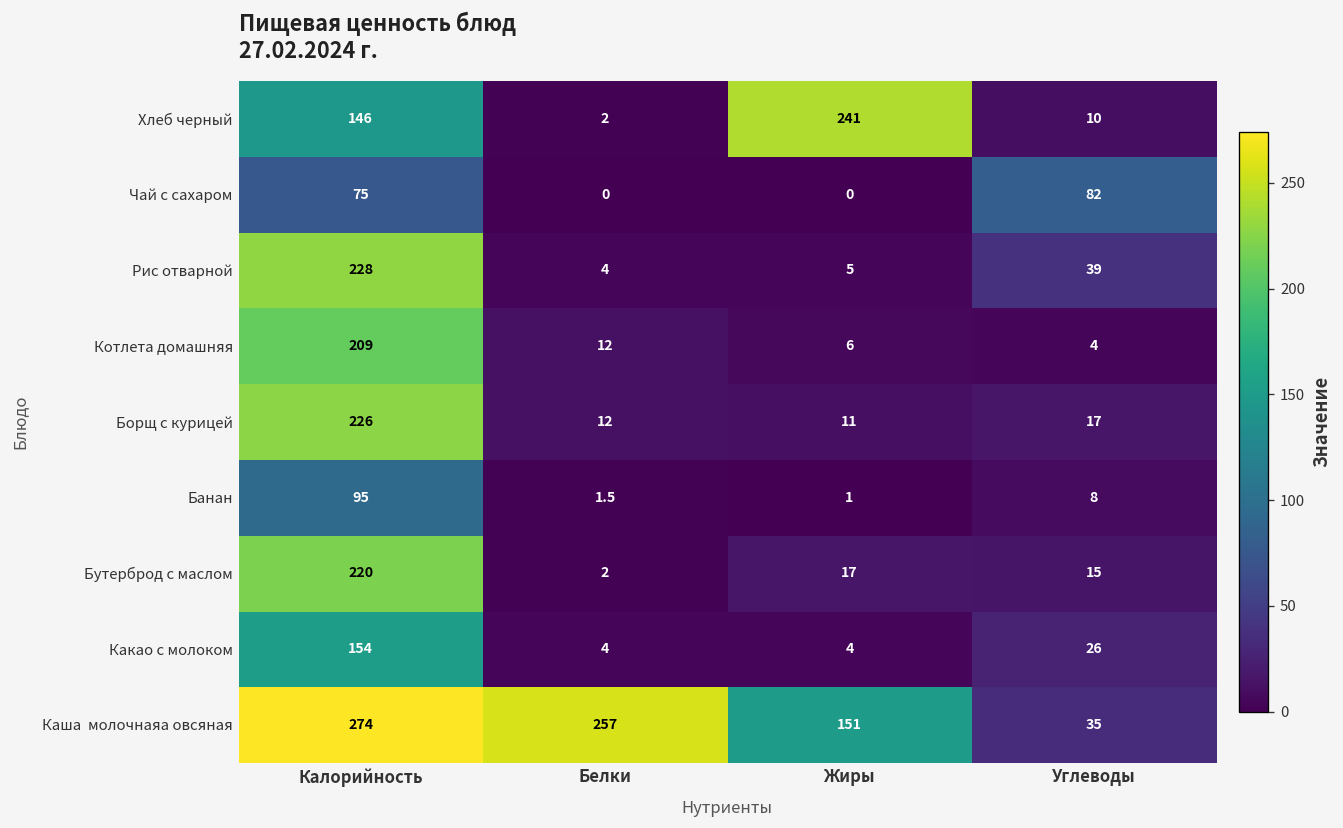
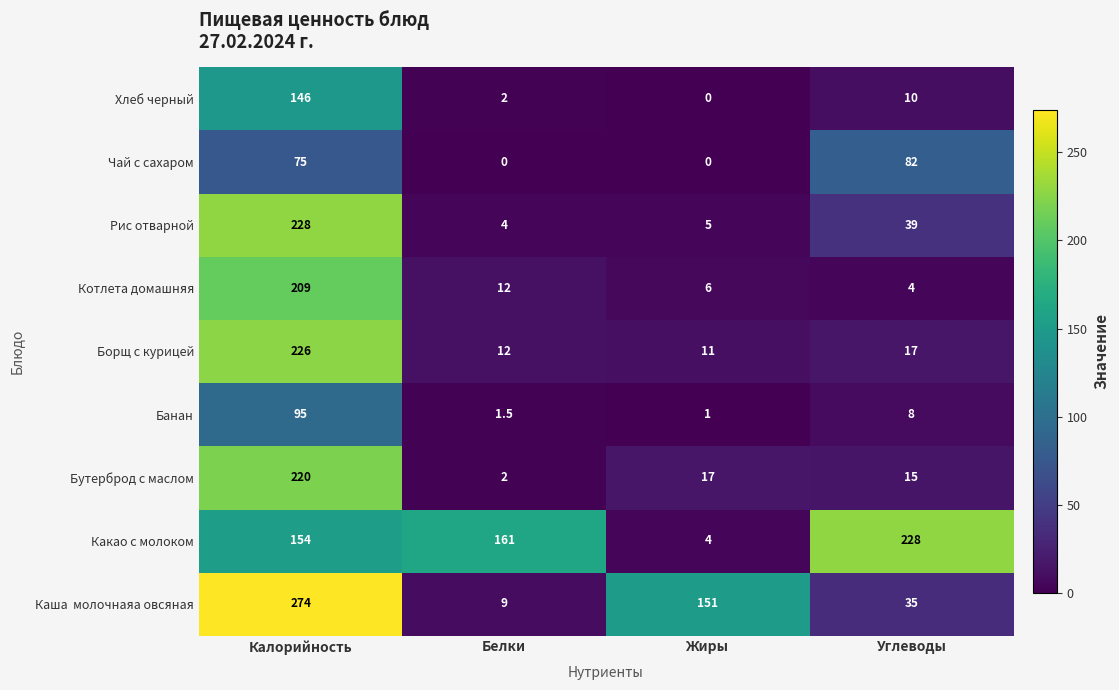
  {
    "Хлеб черный": {
      "Калорийность": 146,
      "Белки": 2,
-     "Жиры": 241,
+     "Жиры": 0,
      "Углеводы": 10
    },
    "Чай с сахаром": {
      "Калорийность": 75,
      "Белки": 0,
      "Жиры": 0,
      "Углеводы": 82
    },
    "Рис отварной": {
      "Калорийность": 228,
      "Белки": 4,
      "Жиры": 5,
      "Углеводы": 39
    },
    "Котлета домашняя": {
      "Калорийность": 209,
      "Белки": 12,
      "Жиры": 6,
      "Углеводы": 4
    },
    "Борщ с курицей": {
      "Калорийность": 226,
      "Белки": 12,
      "Жиры": 11,
      "Углеводы": 17
    },
    "Банан": {
      "Калорийность": 95,
      "Белки": 1.5,
      "Жиры": 1,
      "Углеводы": 8
    },
    "Бутерброд с маслом": {
      "Калорийность": 220,
      "Белки": 2,
      "Жиры": 17,
      "Углеводы": 15
    },
    "Какао с молоком": {
      "Калорийность": 154,
-     "Белки": 4,
+     "Белки": 161,
      "Жиры": 4,
-     "Углеводы": 26
+     "Углеводы": 228
    },
    "Каша молочнаяа овсяная": {
      "Калорийность": 274,
-     "Белки": 257,
+     "Белки": 9,
      "Жиры": 151,
      "Углеводы": 35
    }
  }
